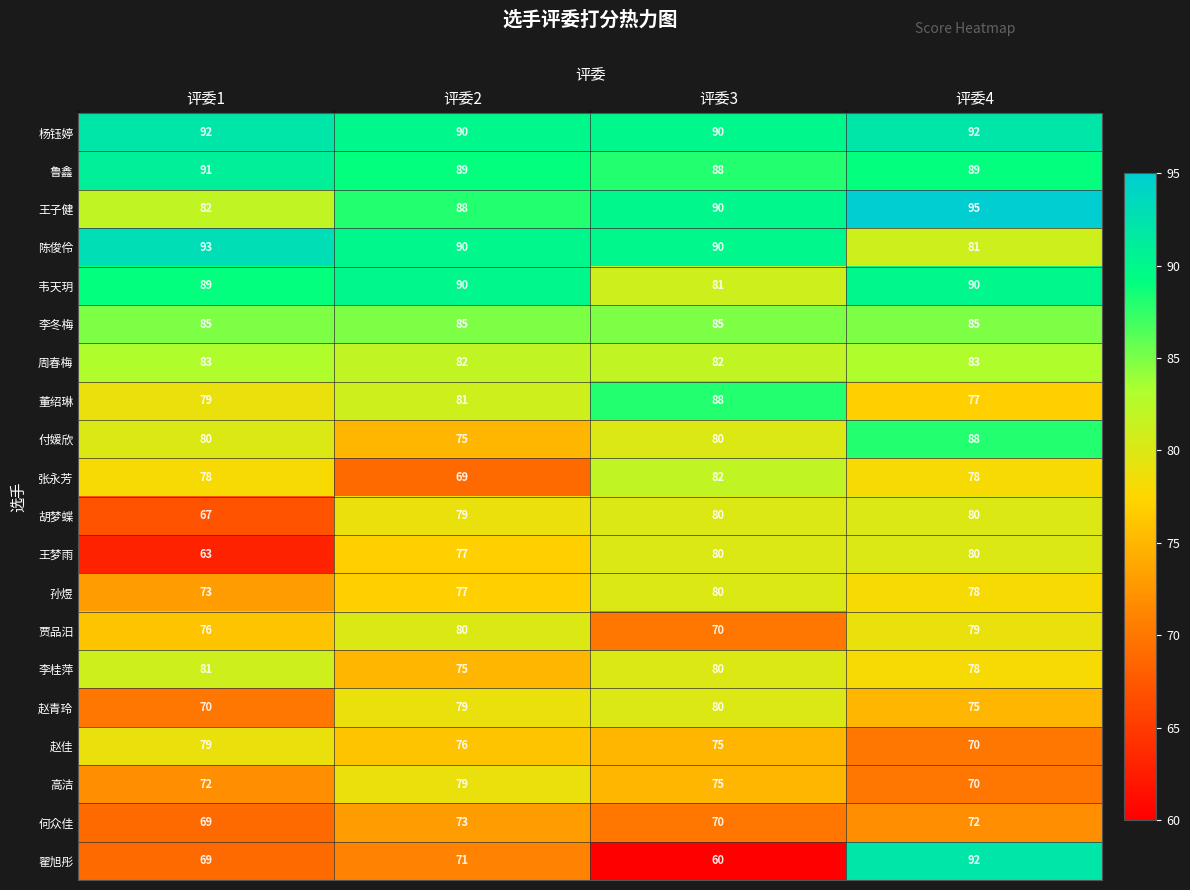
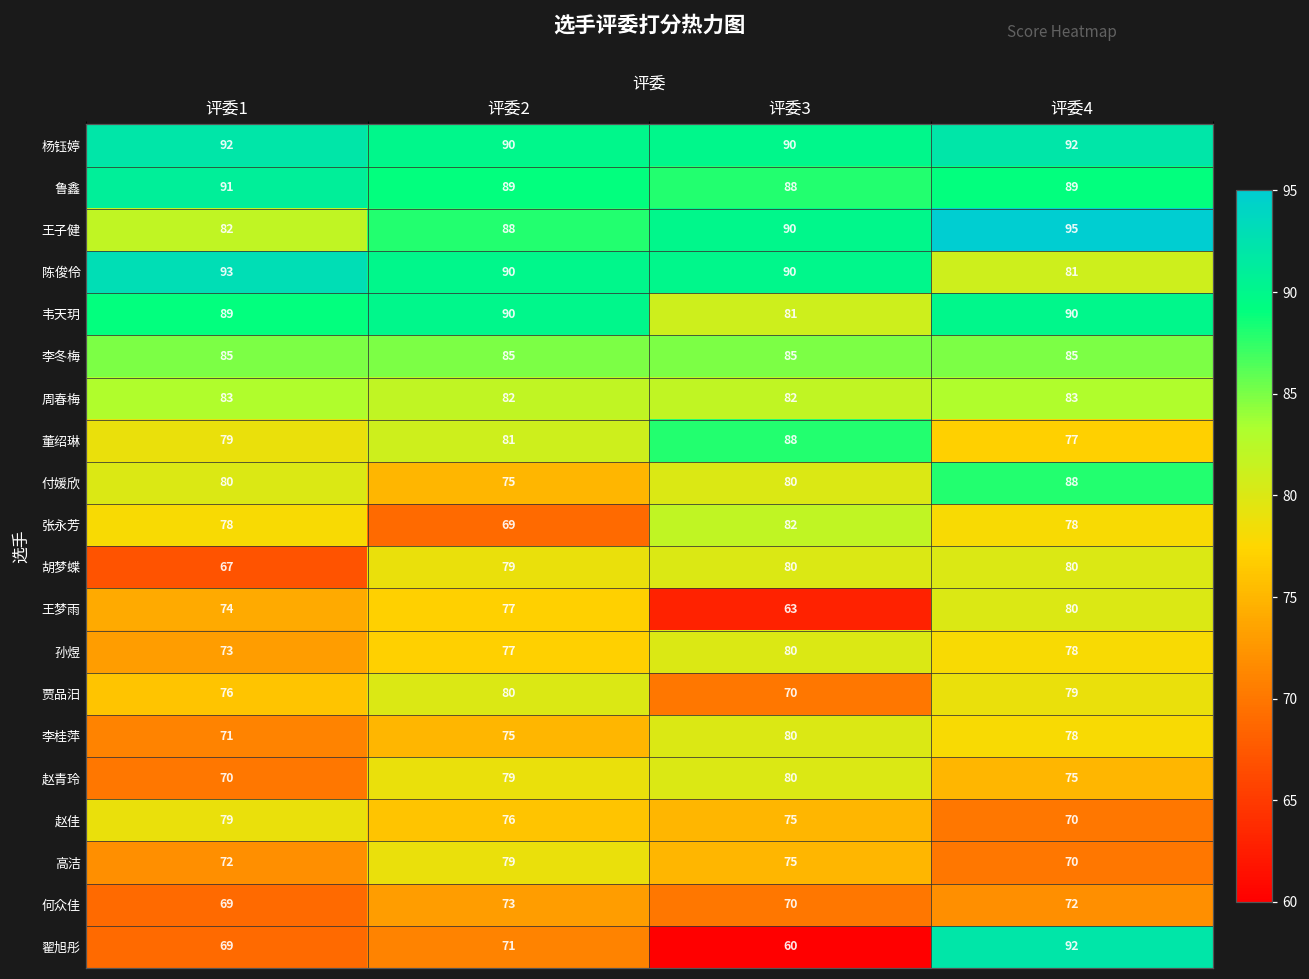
  {
    "杨钰婷": {
      "评委1": 92,
      "评委2": 90,
      "评委3": 90,
      "评委4": 92
    },
    "鲁鑫": {
      "评委1": 91,
      "评委2": 89,
      "评委3": 88,
      "评委4": 89
    },
    "王子健": {
      "评委1": 82,
      "评委2": 88,
      "评委3": 90,
      "评委4": 95
    },
    "陈俊伶": {
      "评委1": 93,
      "评委2": 90,
      "评委3": 90,
      "评委4": 81
    },
    "韦天玥": {
      "评委1": 89,
      "评委2": 90,
      "评委3": 81,
      "评委4": 90
    },
    "李冬梅": {
      "评委1": 85,
      "评委2": 85,
      "评委3": 85,
      "评委4": 85
    },
    "周春梅": {
      "评委1": 83,
      "评委2": 82,
      "评委3": 82,
      "评委4": 83
    },
    "董绍琳": {
      "评委1": 79,
      "评委2": 81,
      "评委3": 88,
      "评委4": 77
    },
    "付媛欣": {
      "评委1": 80,
      "评委2": 75,
      "评委3": 80,
      "评委4": 88
    },
    "张永芳": {
      "评委1": 78,
      "评委2": 69,
      "评委3": 82,
      "评委4": 78
    },
    "胡梦蝶": {
      "评委1": 67,
      "评委2": 79,
      "评委3": 80,
      "评委4": 80
    },
    "王梦雨": {
-     "评委1": 63,
+     "评委1": 74,
      "评委2": 77,
-     "评委3": 80,
+     "评委3": 63,
      "评委4": 80
    },
    "孙煜": {
      "评委1": 73,
      "评委2": 77,
      "评委3": 80,
      "评委4": 78
    },
    "贾品汨": {
      "评委1": 76,
      "评委2": 80,
      "评委3": 70,
      "评委4": 79
    },
    "李桂萍": {
-     "评委1": 81,
+     "评委1": 71,
      "评委2": 75,
      "评委3": 80,
      "评委4": 78
    },
    "赵青玲": {
      "评委1": 70,
      "评委2": 79,
      "评委3": 80,
      "评委4": 75
    },
    "赵佳": {
      "评委1": 79,
      "评委2": 76,
      "评委3": 75,
      "评委4": 70
    },
    "高洁": {
      "评委1": 72,
      "评委2": 79,
      "评委3": 75,
      "评委4": 70
    },
    "何众佳": {
      "评委1": 69,
      "评委2": 73,
      "评委3": 70,
      "评委4": 72
    },
    "翟旭彤": {
      "评委1": 69,
      "评委2": 71,
      "评委3": 60,
      "评委4": 92
    }
  }
